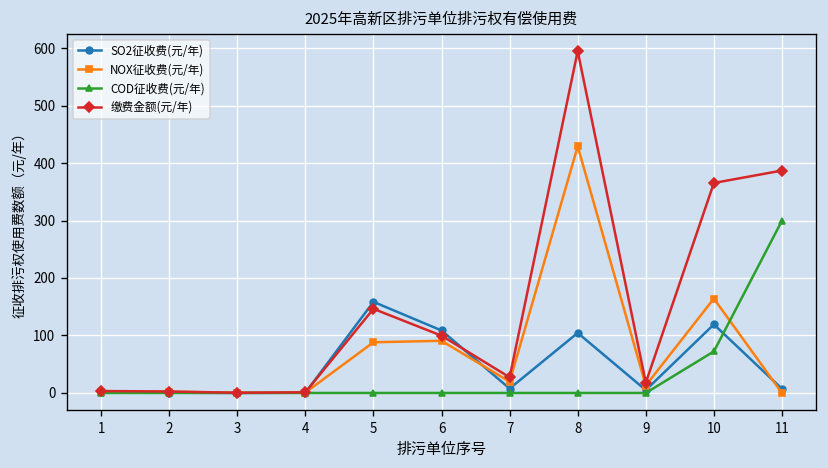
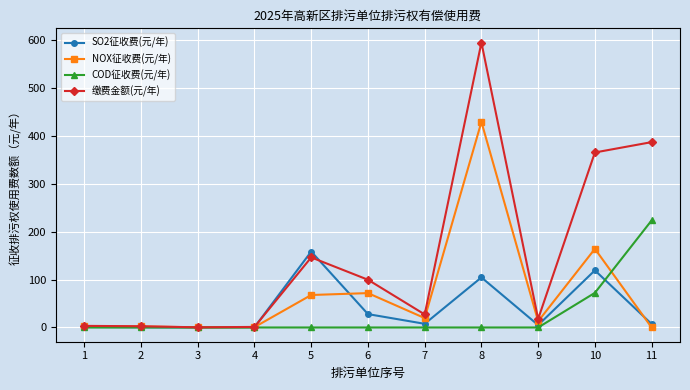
  {
    "SO2征收费(元/年)": {
      "5": 160,
-     "6": 110,
+     "6": 30,
      "7": 10,
      "8": 100,
      "10": 120,
      "11": 10
    },
    "NOX征收费(元/年)": {
-     "5": 90,
-     "6": 90,
+     "5": 70,
+     "6": 70,
      "7": 20,
      "8": 430,
      "10": 160,
      "11": 0
    },
    "COD征收费(元/年)": {
      "5": 0,
      "6": 0,
      "7": 0,
      "8": 0,
      "10": 70,
-     "11": 300
+     "11": 220
    },
    "缴费金额(元/年)": {
      "5": 150,
      "6": 100,
      "7": 30,
      "8": 590,
      "10": 370,
      "11": 390
    }
  }
